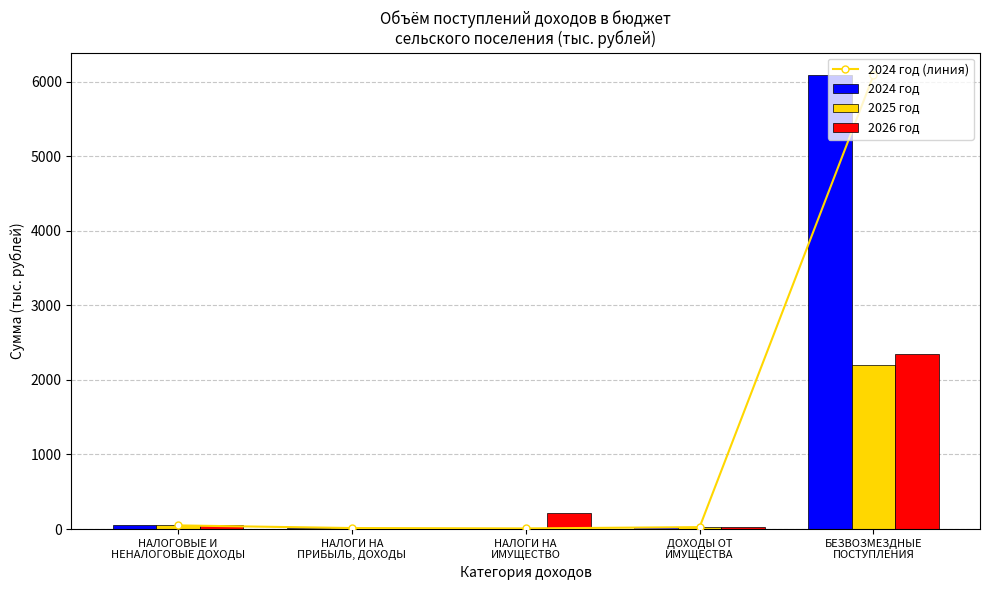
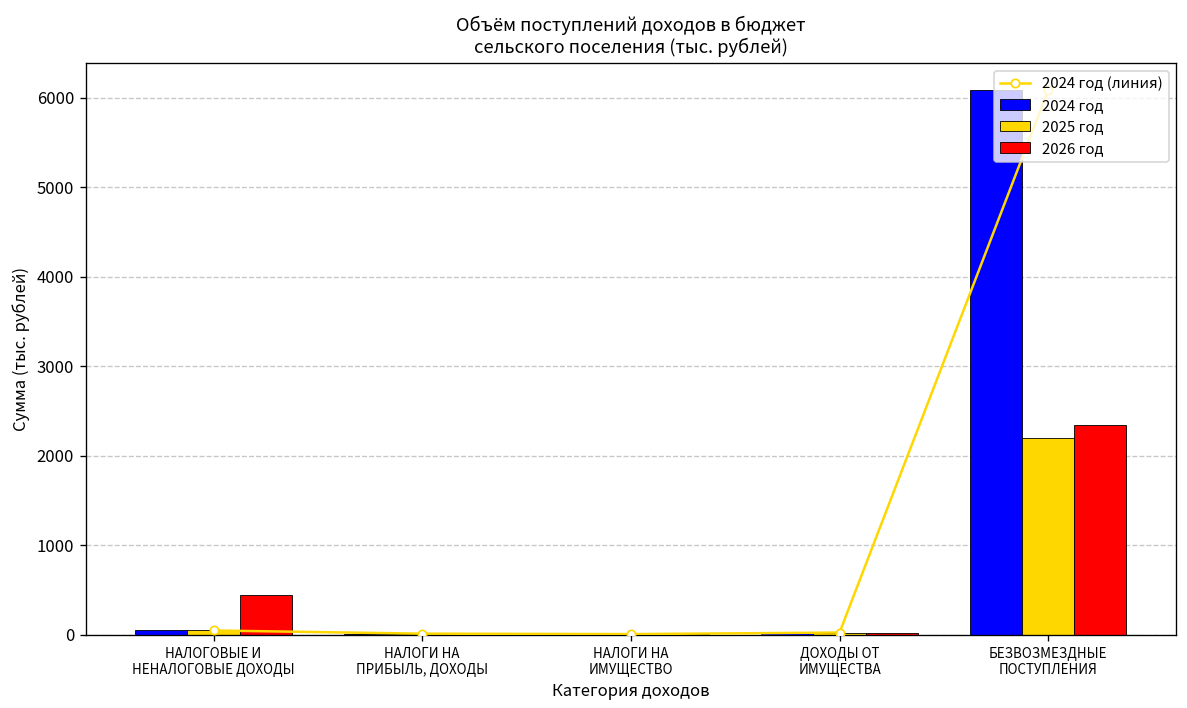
  {
    "2024 год": {
      "НАЛОГОВЫЕ И НЕНАЛОГОВЫЕ ДОХОДЫ": 0
    },
    "2026 год": {
-     "НАЛОГОВЫЕ И НЕНАЛОГОВЫЕ ДОХОДЫ": 0,
-     "НАЛОГИ НА ИМУЩЕСТВО": 200,
+     "НАЛОГОВЫЕ И НЕНАЛОГОВЫЕ ДОХОДЫ": 400,
+     "НАЛОГИ НА ИМУЩЕСТВО": 0,
      "БЕЗВОЗМЕЗДНЫЕ ПОСТУПЛЕНИЯ": 2300
    }
  }
